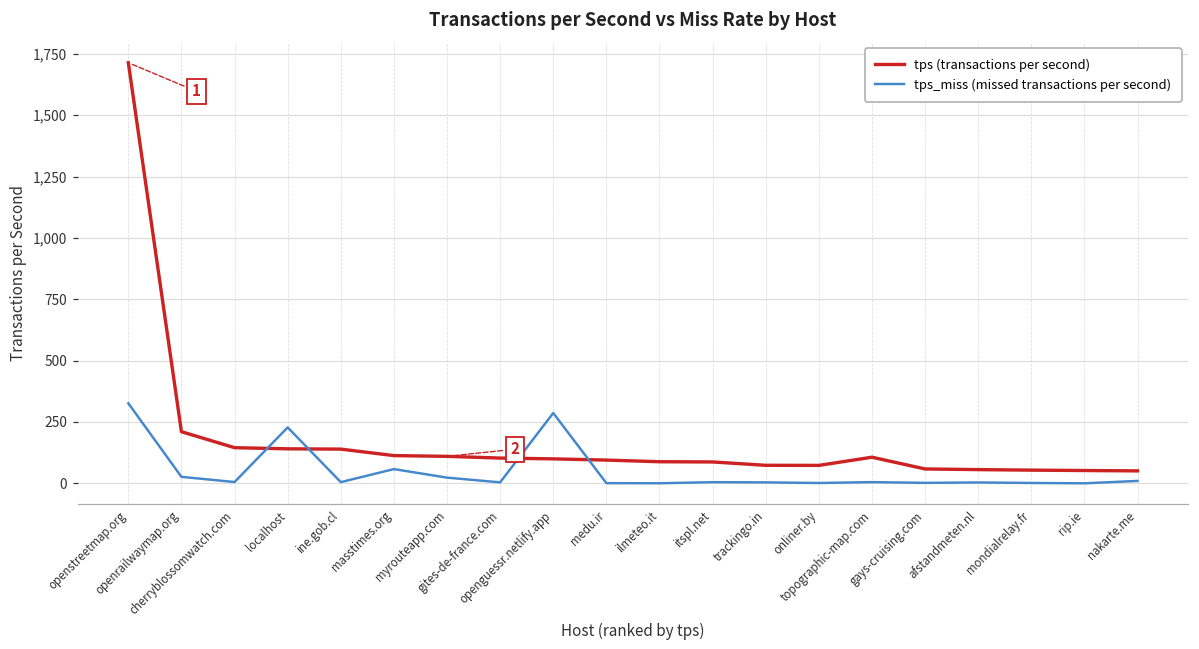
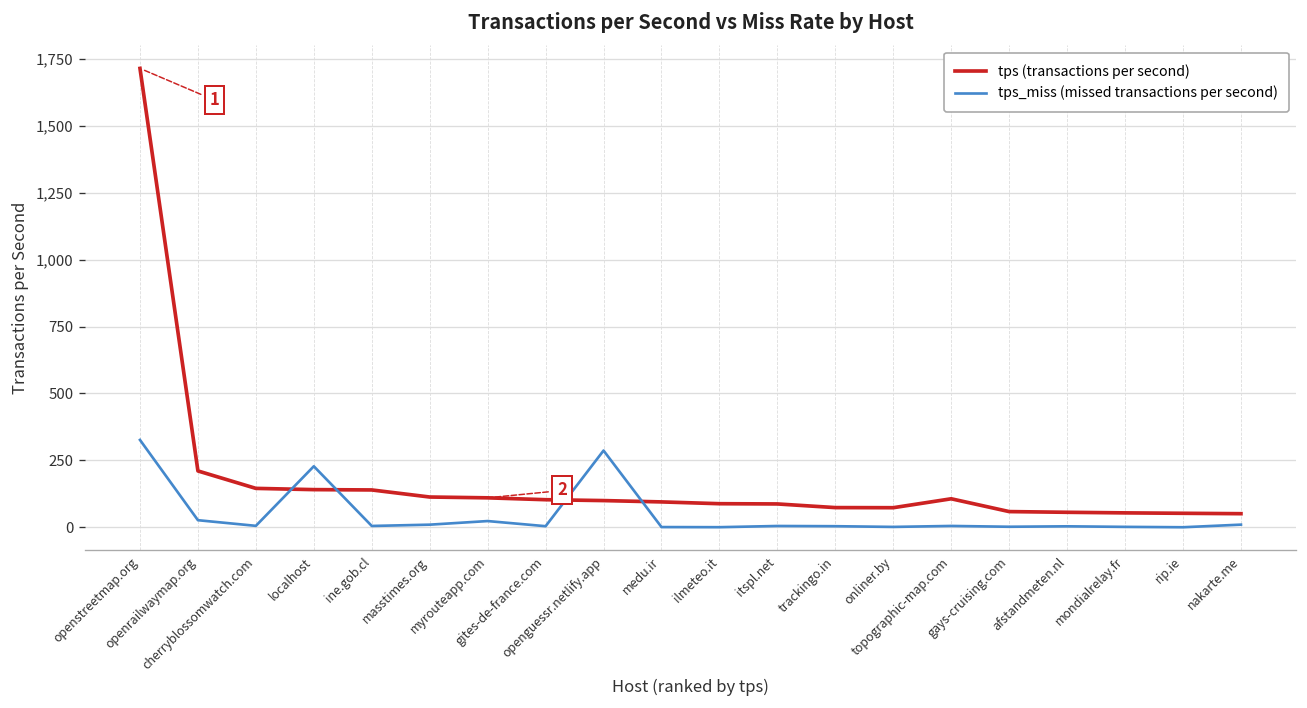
  {
    "tps (transactions per second)": {
      "openrailwaymap.org": 210,
      "cherryblossomwatch.com": 150,
      "localhost": 140,
      "ine.gob.cl": 140,
      "masstimes.org": 110,
      "myrouteapp.com": 110,
      "openguessr.netlify.app": 100,
      "medu.ir": 90,
      "ilmeteo.it": 90,
      "itspl.net": 90,
      "trackingo.in": 70,
      "onliner.by": 70,
      "topographic-map.com": 110,
      "gays-cruising.com": 60,
      "afstandmeten.nl": 60,
      "mondialrelay.fr": 50,
      "rip.ie": 50,
      "nakarte.me": 50
    },
    "tps_miss (missed transactions per second)": {
      "openstreetmap.org": 330,
      "openrailwaymap.org": 30,
      "cherryblossomwatch.com": 10,
      "localhost": 230,
      "ine.gob.cl": 0,
-     "masstimes.org": 60,
+     "masstimes.org": 10,
      "myrouteapp.com": 20,
      "gites-de-france.com": 0,
      "openguessr.netlify.app": 290,
      "medu.ir": 0,
      "ilmeteo.it": 0,
      "itspl.net": 0,
      "trackingo.in": 0,
      "onliner.by": 0,
      "topographic-map.com": 0,
      "gays-cruising.com": 0,
      "afstandmeten.nl": 0,
      "mondialrelay.fr": 0,
      "rip.ie": 0,
      "nakarte.me": 10
    }
  }
